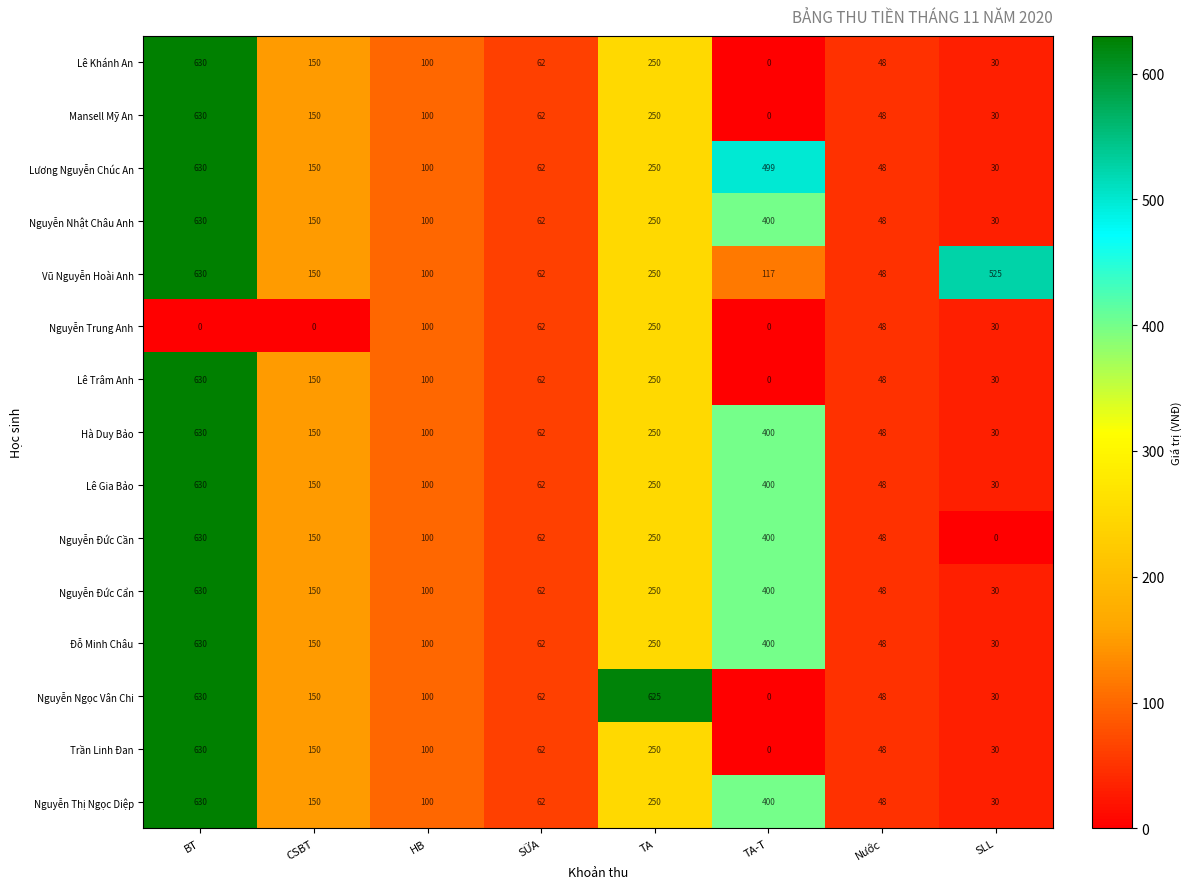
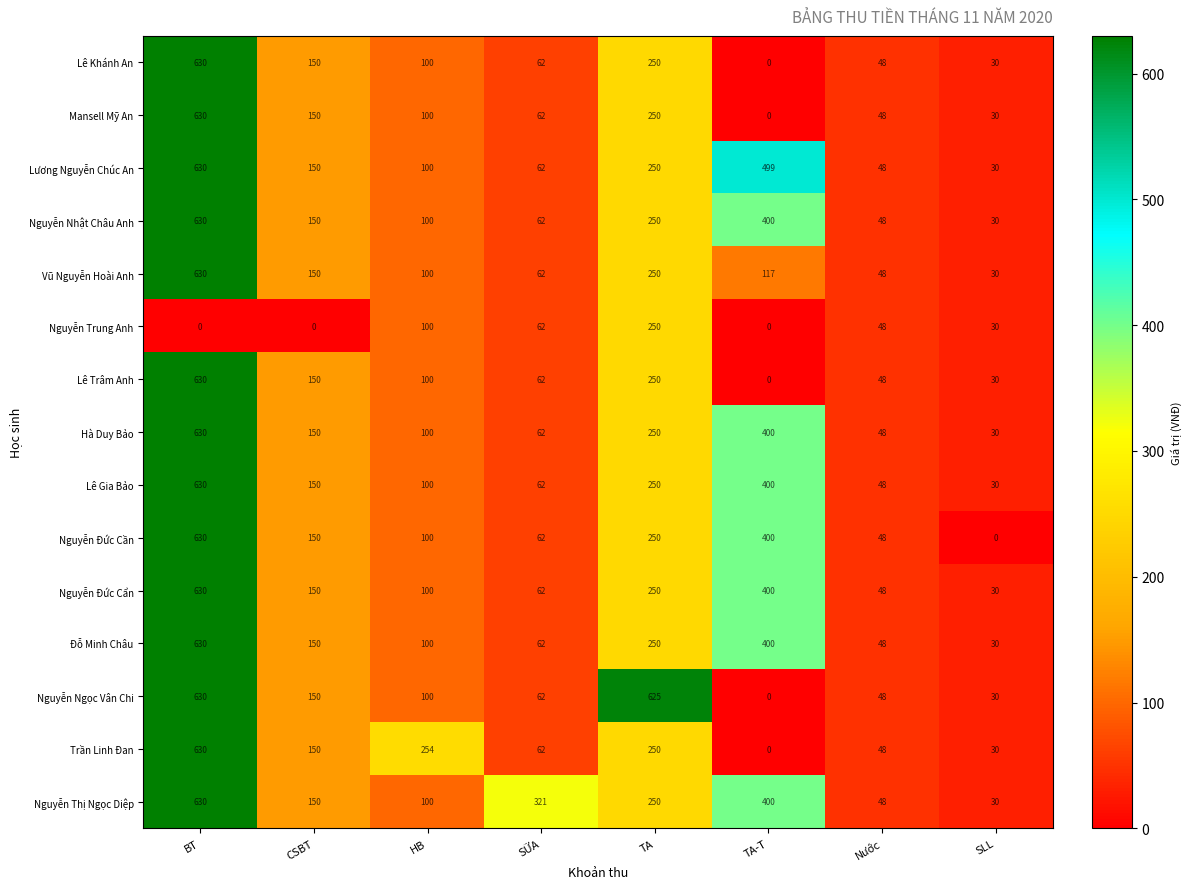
  {
    "Lê Khánh An": {
      "BT": 630,
      "CSBT": 150,
      "HB": 100,
      "SỮA": 62,
      "TA": 250,
      "TA-T": 0,
      "Nước": 48,
      "SLL": 30
    },
    "Mansell Mỹ An": {
      "BT": 630,
      "CSBT": 150,
      "HB": 100,
      "SỮA": 62,
      "TA": 250,
      "TA-T": 0,
      "Nước": 48,
      "SLL": 30
    },
    "Lương Nguyễn Chúc An": {
      "BT": 630,
      "CSBT": 150,
      "HB": 100,
      "SỮA": 62,
      "TA": 250,
      "TA-T": 499,
      "Nước": 48,
      "SLL": 30
    },
    "Nguyễn Nhật Châu Anh": {
      "BT": 630,
      "CSBT": 150,
      "HB": 100,
      "SỮA": 62,
      "TA": 250,
      "TA-T": 400,
      "Nước": 48,
      "SLL": 30
    },
    "Vũ Nguyễn Hoài Anh": {
      "BT": 630,
      "CSBT": 150,
      "HB": 100,
      "SỮA": 62,
      "TA": 250,
      "TA-T": 117,
      "Nước": 48,
-     "SLL": 525
+     "SLL": 30
    },
    "Nguyễn Trung Anh": {
      "BT": 0,
      "CSBT": 0,
      "HB": 100,
      "SỮA": 62,
      "TA": 250,
      "TA-T": 0,
      "Nước": 48,
      "SLL": 30
    },
    "Lê Trâm Anh": {
      "BT": 630,
      "CSBT": 150,
      "HB": 100,
      "SỮA": 62,
      "TA": 250,
      "TA-T": 0,
      "Nước": 48,
      "SLL": 30
    },
    "Hà Duy Bảo": {
      "BT": 630,
      "CSBT": 150,
      "HB": 100,
      "SỮA": 62,
      "TA": 250,
      "TA-T": 400,
      "Nước": 48,
      "SLL": 30
    },
    "Lê Gia Bảo": {
      "BT": 630,
      "CSBT": 150,
      "HB": 100,
      "SỮA": 62,
      "TA": 250,
      "TA-T": 400,
      "Nước": 48,
      "SLL": 30
    },
    "Nguyễn Đức Cần": {
      "BT": 630,
      "CSBT": 150,
      "HB": 100,
      "SỮA": 62,
      "TA": 250,
      "TA-T": 400,
      "Nước": 48,
      "SLL": 0
    },
    "Nguyễn Đức Cẩn": {
      "BT": 630,
      "CSBT": 150,
      "HB": 100,
      "SỮA": 62,
      "TA": 250,
      "TA-T": 400,
      "Nước": 48,
      "SLL": 30
    },
    "Đỗ Minh Châu": {
      "BT": 630,
      "CSBT": 150,
      "HB": 100,
      "SỮA": 62,
      "TA": 250,
      "TA-T": 400,
      "Nước": 48,
      "SLL": 30
    },
    "Nguyễn Ngọc Vân Chi": {
      "BT": 630,
      "CSBT": 150,
      "HB": 100,
      "SỮA": 62,
      "TA": 625,
      "TA-T": 0,
      "Nước": 48,
      "SLL": 30
    },
    "Trần Linh Đan": {
      "BT": 630,
      "CSBT": 150,
-     "HB": 100,
+     "HB": 254,
      "SỮA": 62,
      "TA": 250,
      "TA-T": 0,
      "Nước": 48,
      "SLL": 30
    },
    "Nguyễn Thị Ngọc Diệp": {
      "BT": 630,
      "CSBT": 150,
      "HB": 100,
-     "SỮA": 62,
+     "SỮA": 321,
      "TA": 250,
      "TA-T": 400,
      "Nước": 48,
      "SLL": 30
    }
  }
